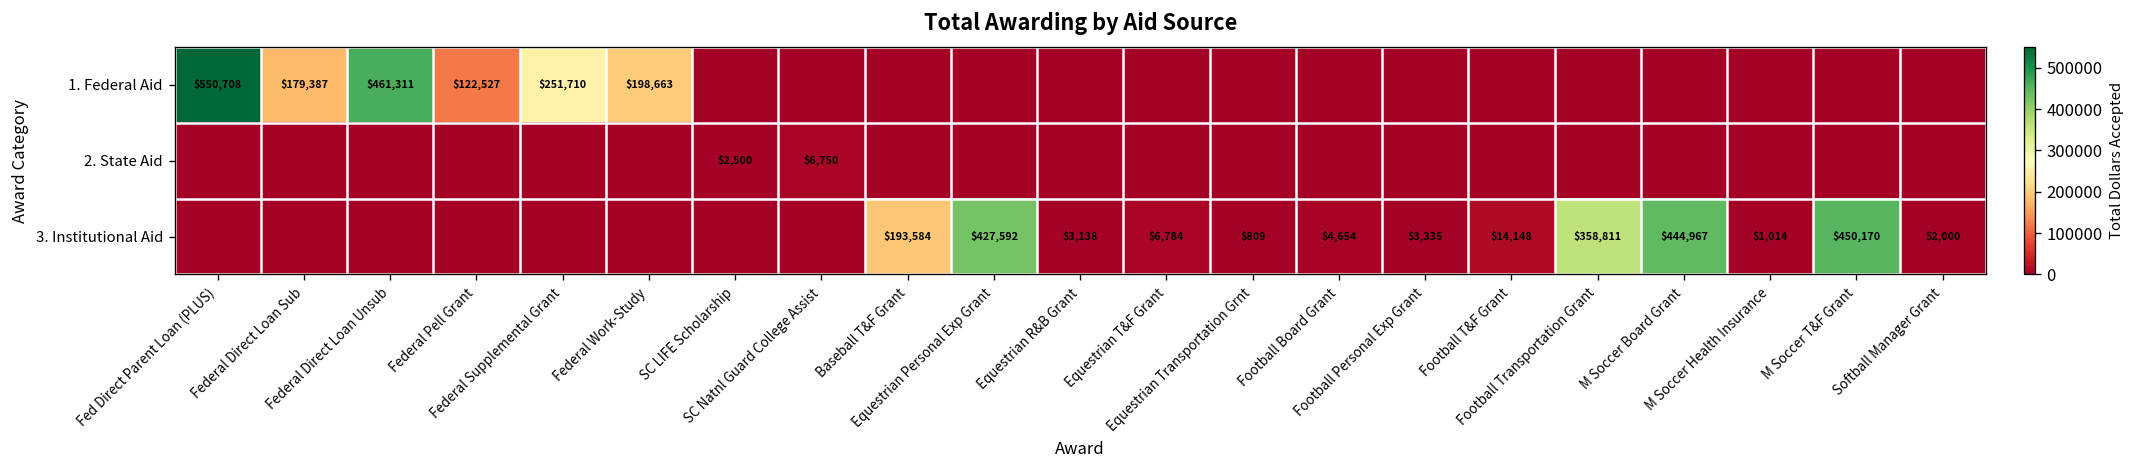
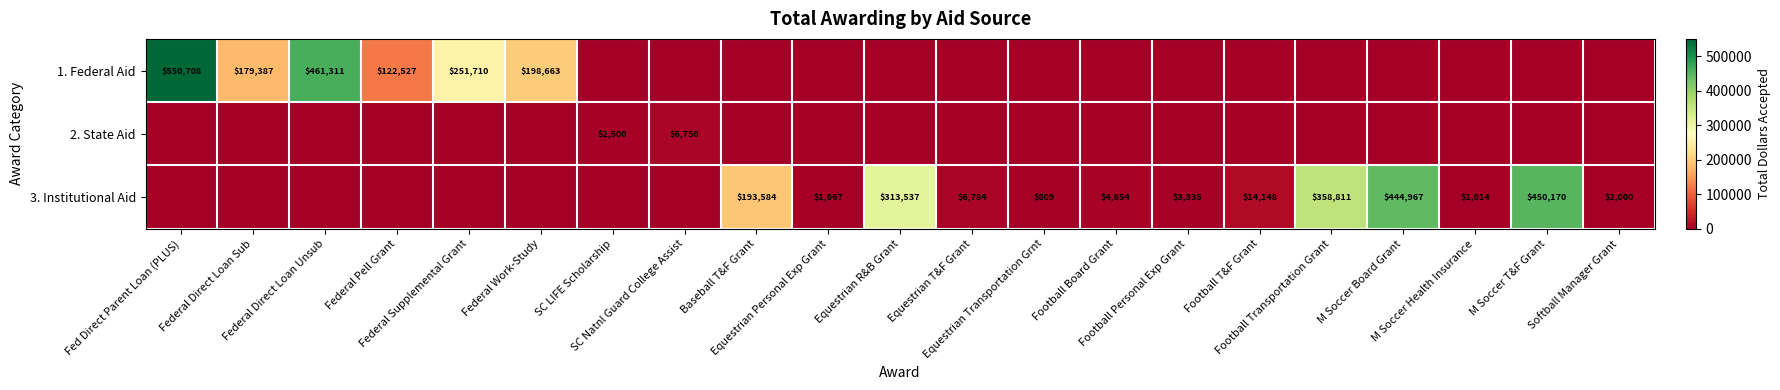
  {
    "1. Federal Aid": {
      "Fed Direct Parent Loan (PLUS)": "$550,708",
      "Federal Direct Loan Sub": "$179,387",
      "Federal Direct Loan Unsub": "$461,311",
      "Federal Pell Grant": "$122,527",
      "Federal Supplemental Grant": "$251,710",
      "Federal Work-Study": "$198,663"
    },
    "2. State Aid": {
      "SC LIFE Scholarship": "$2,500",
      "SC Natnl Guard College Assist": "$6,750"
    },
    "3. Institutional Aid": {
      "Baseball T&F Grant": "$193,584",
-     "Equestrian Personal Exp Grant": "$427,592",
-     "Equestrian R&B Grant": "$3,138",
+     "Equestrian Personal Exp Grant": "$1,667",
+     "Equestrian R&B Grant": "$313,537",
      "Equestrian T&F Grant": "$6,784",
      "Equestrian Transportation Grnt": "$809",
      "Football Board Grant": "$4,654",
      "Football Personal Exp Grant": "$3,335",
      "Football T&F Grant": "$14,148",
      "Football Transportation Grant": "$358,811",
      "M Soccer Board Grant": "$444,967",
      "M Soccer Health Insurance": "$1,014",
      "M Soccer T&F Grant": "$450,170",
      "Softball Manager Grant": "$2,000"
    }
  }
